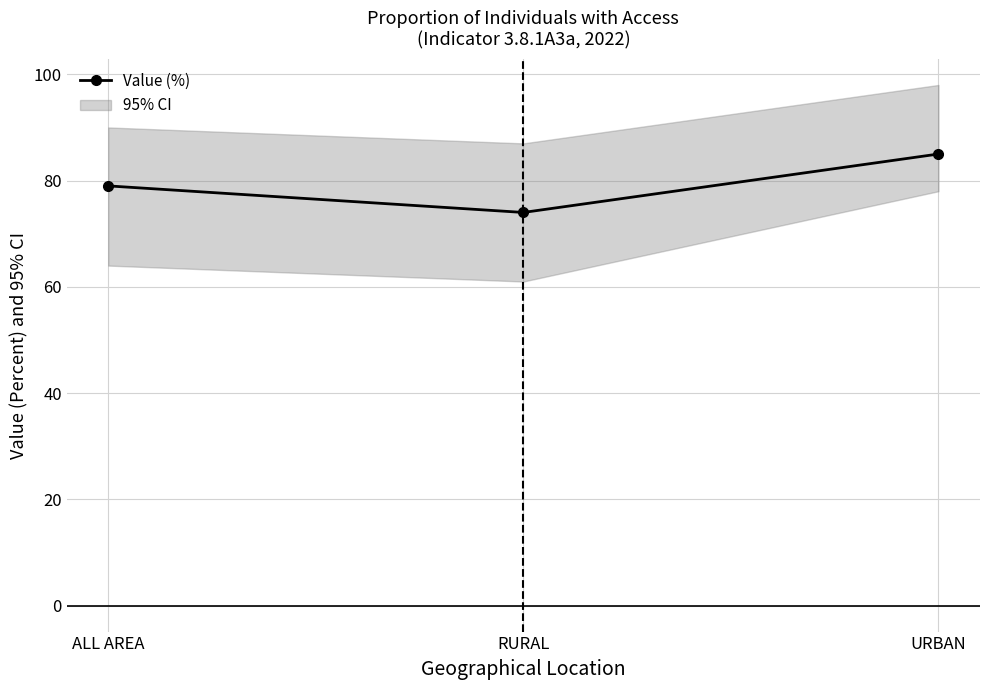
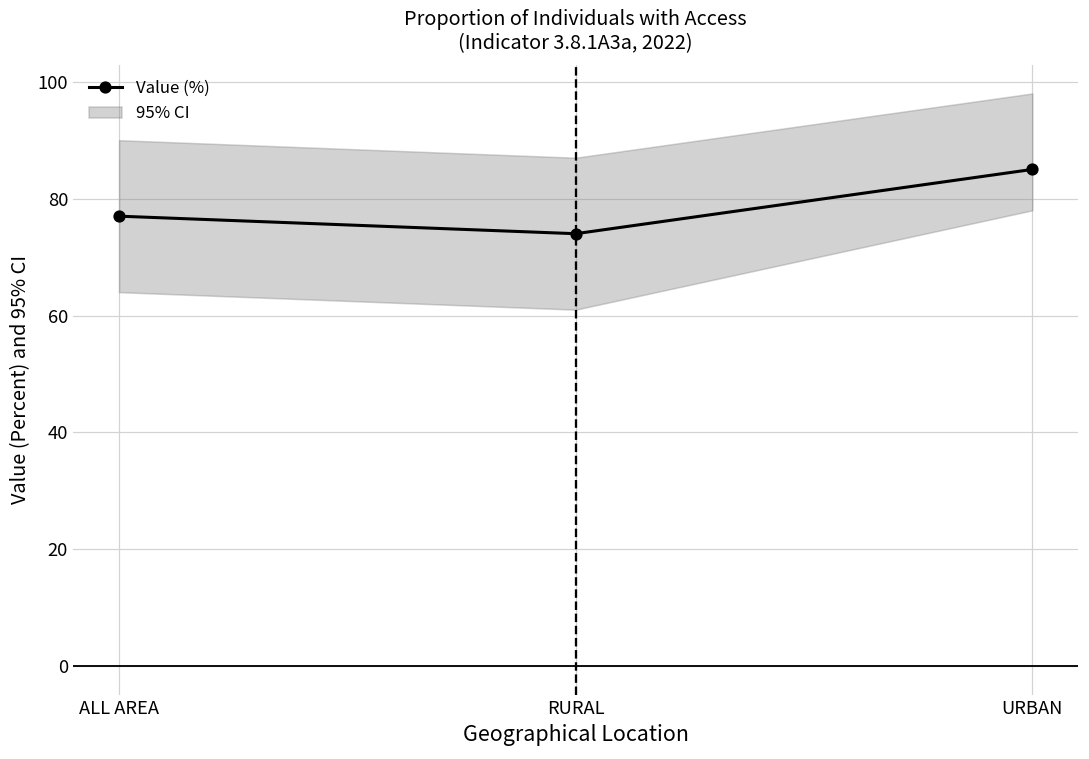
  {
    "Value (%)": {
-     "ALL AREA": 79,
+     "ALL AREA": 77,
      "RURAL": 74,
      "URBAN": 85
    }
  }
